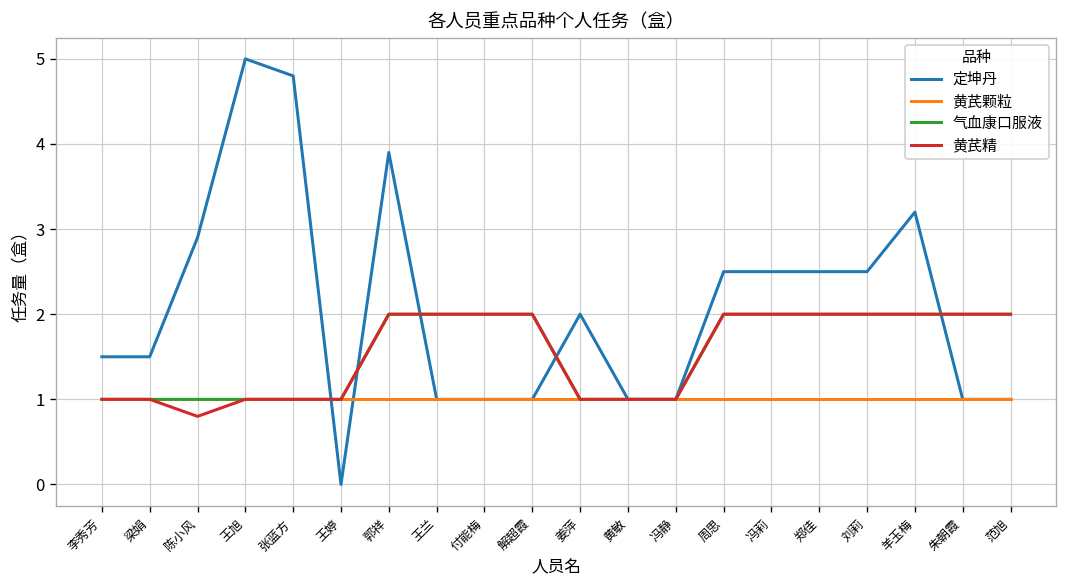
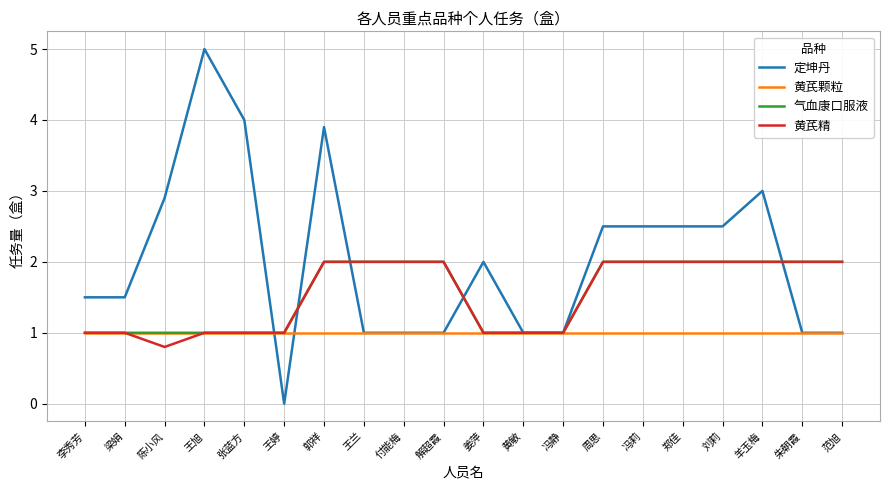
  {
    "定坤丹": {
      "李秀芳": 1.5,
      "梁娟": 1.5,
      "陈小风": 2.9,
      "王旭": 5.0,
-     "张蓝方": 4.8,
+     "张蓝方": 4.0,
      "王婷": 0.0,
      "郭祥": 3.9,
      "姜萍": 2.0,
      "周思": 2.5,
      "冯莉": 2.5,
      "郑佳": 2.5,
      "刘莉": 2.5,
-     "羊玉梅": 3.2
+     "羊玉梅": 3.0
    },
    "黄芪颗粒": {
      "郭祥": 1.0,
      "周思": 1.0,
      "冯莉": 1.0,
      "郑佳": 1.0,
      "刘莉": 1.0,
      "羊玉梅": 1.0
    },
    "黄芪精": {
      "陈小风": 0.8
    }
  }
